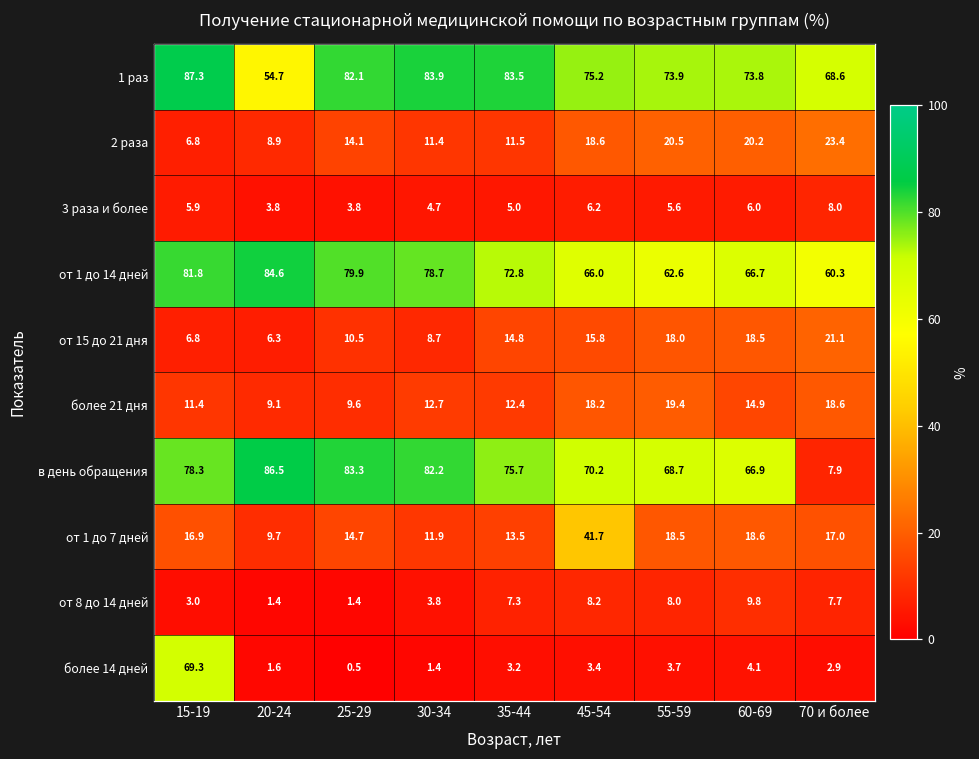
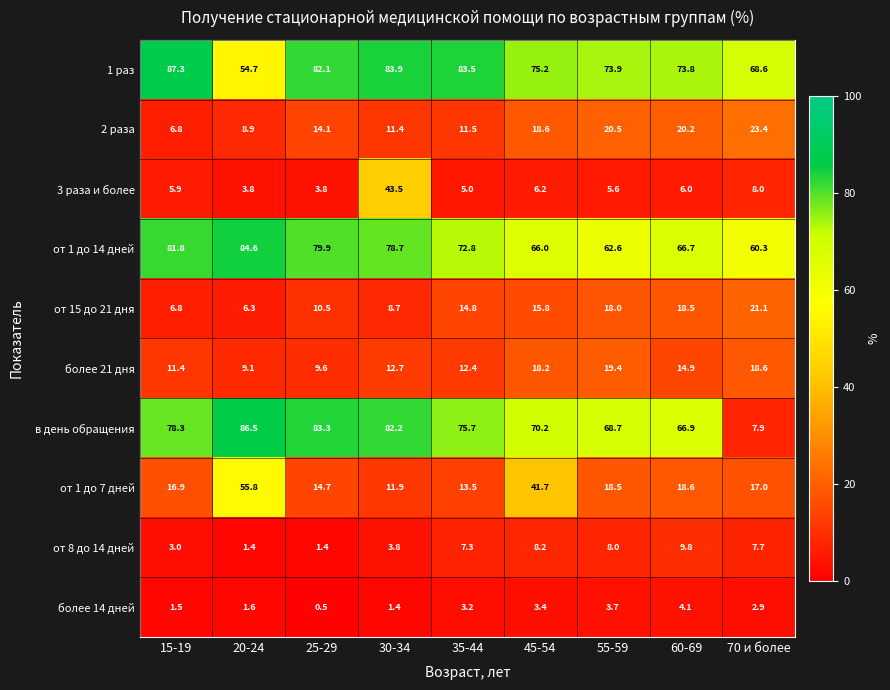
  {
    "1 раз": {
      "15-19": 87.3,
      "20-24": 54.7,
      "25-29": 82.1,
      "30-34": 83.9,
      "35-44": 83.5,
      "45-54": 75.2,
      "55-59": 73.9,
      "60-69": 73.8,
      "70 и более": 68.6
    },
    "2 раза": {
      "15-19": 6.8,
      "20-24": 8.9,
      "25-29": 14.1,
      "30-34": 11.4,
      "35-44": 11.5,
      "45-54": 18.6,
      "55-59": 20.5,
      "60-69": 20.2,
      "70 и более": 23.4
    },
    "3 раза и более": {
      "15-19": 5.9,
      "20-24": 3.8,
      "25-29": 3.8,
-     "30-34": 4.7,
+     "30-34": 43.5,
      "35-44": 5.0,
      "45-54": 6.2,
      "55-59": 5.6,
      "60-69": 6.0,
      "70 и более": 8.0
    },
    "от 1 до 14 дней": {
      "15-19": 81.8,
      "20-24": 84.6,
      "25-29": 79.9,
      "30-34": 78.7,
      "35-44": 72.8,
      "45-54": 66.0,
      "55-59": 62.6,
      "60-69": 66.7,
      "70 и более": 60.3
    },
    "от 15 до 21 дня": {
      "15-19": 6.8,
      "20-24": 6.3,
      "25-29": 10.5,
      "30-34": 8.7,
      "35-44": 14.8,
      "45-54": 15.8,
      "55-59": 18.0,
      "60-69": 18.5,
      "70 и более": 21.1
    },
    "более 21 дня": {
      "15-19": 11.4,
      "20-24": 9.1,
      "25-29": 9.6,
      "30-34": 12.7,
      "35-44": 12.4,
      "45-54": 18.2,
      "55-59": 19.4,
      "60-69": 14.9,
      "70 и более": 18.6
    },
    "в день обращения": {
      "15-19": 78.3,
      "20-24": 86.5,
      "25-29": 83.3,
      "30-34": 82.2,
      "35-44": 75.7,
      "45-54": 70.2,
      "55-59": 68.7,
      "60-69": 66.9,
      "70 и более": 7.9
    },
    "от 1 до 7 дней": {
      "15-19": 16.9,
-     "20-24": 9.7,
+     "20-24": 55.8,
      "25-29": 14.7,
      "30-34": 11.9,
      "35-44": 13.5,
      "45-54": 41.7,
      "55-59": 18.5,
      "60-69": 18.6,
      "70 и более": 17.0
    },
    "от 8 до 14 дней": {
      "15-19": 3.0,
      "20-24": 1.4,
      "25-29": 1.4,
      "30-34": 3.8,
      "35-44": 7.3,
      "45-54": 8.2,
      "55-59": 8.0,
      "60-69": 9.8,
      "70 и более": 7.7
    },
    "более 14 дней": {
-     "15-19": 69.3,
+     "15-19": 1.5,
      "20-24": 1.6,
      "25-29": 0.5,
      "30-34": 1.4,
      "35-44": 3.2,
      "45-54": 3.4,
      "55-59": 3.7,
      "60-69": 4.1,
      "70 и более": 2.9
    }
  }
